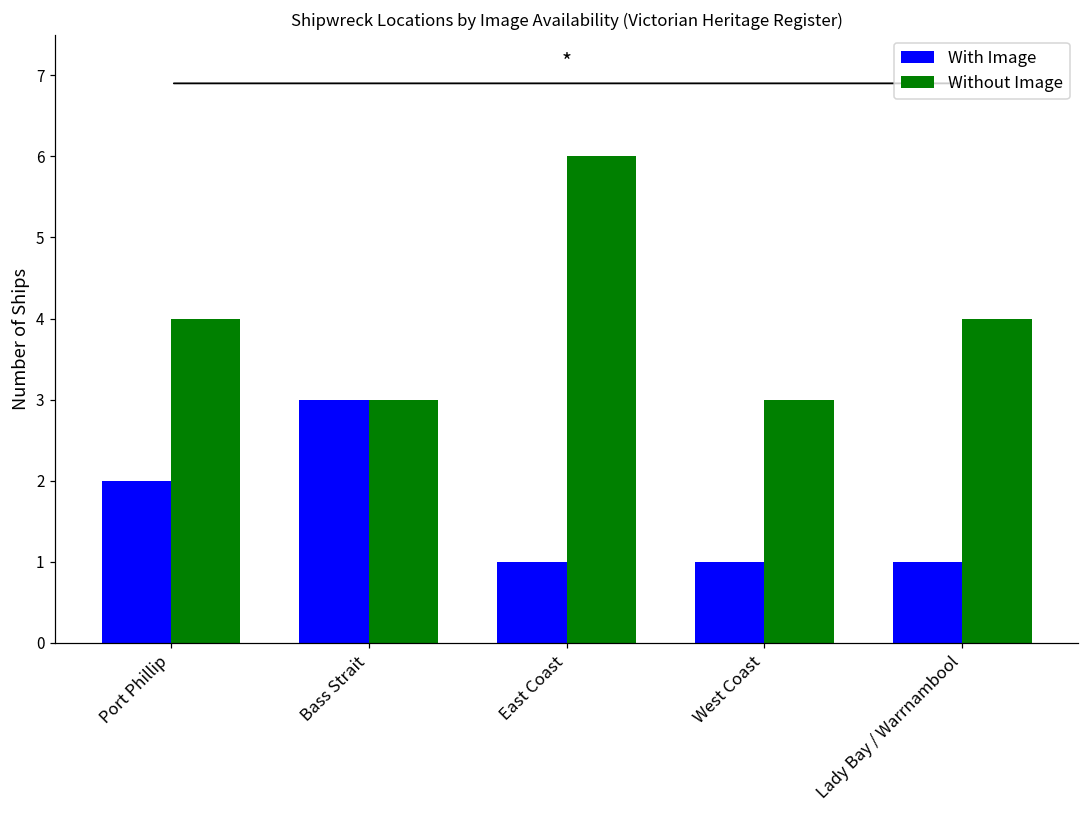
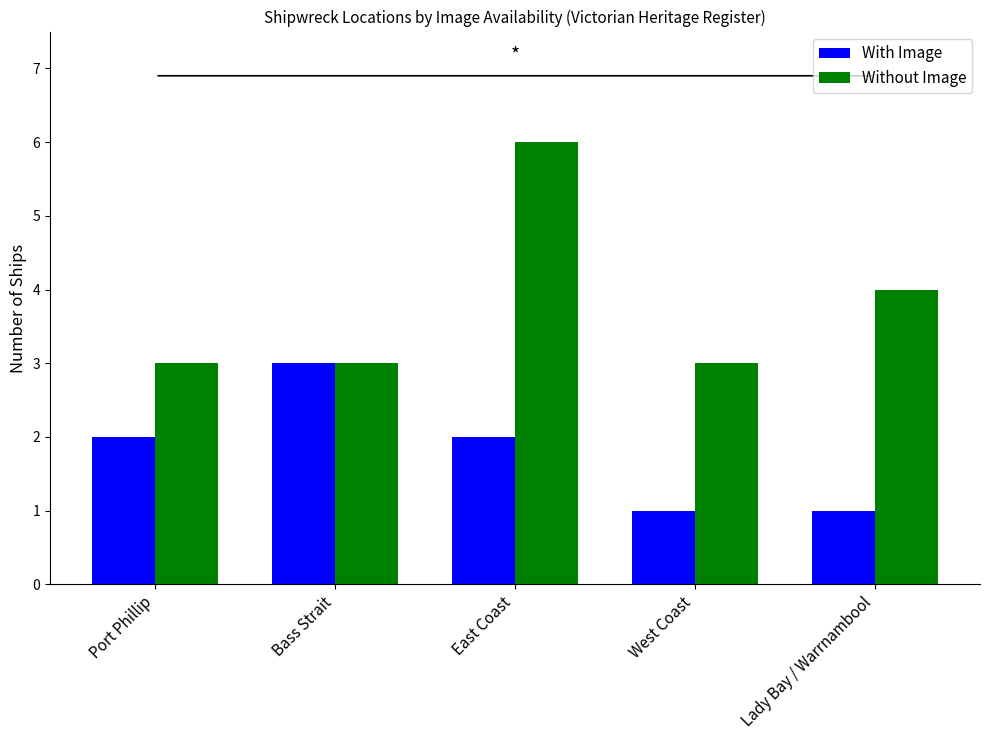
  {
    "With Image": {
      "Port Phillip": 2,
      "Bass Strait": 3,
-     "East Coast": 1,
+     "East Coast": 2,
      "West Coast": 1,
      "Lady Bay / Warrnambool": 1
    },
    "Without Image": {
-     "Port Phillip": 4,
+     "Port Phillip": 3,
      "Bass Strait": 3,
      "East Coast": 6,
      "West Coast": 3,
      "Lady Bay / Warrnambool": 4
    }
  }
